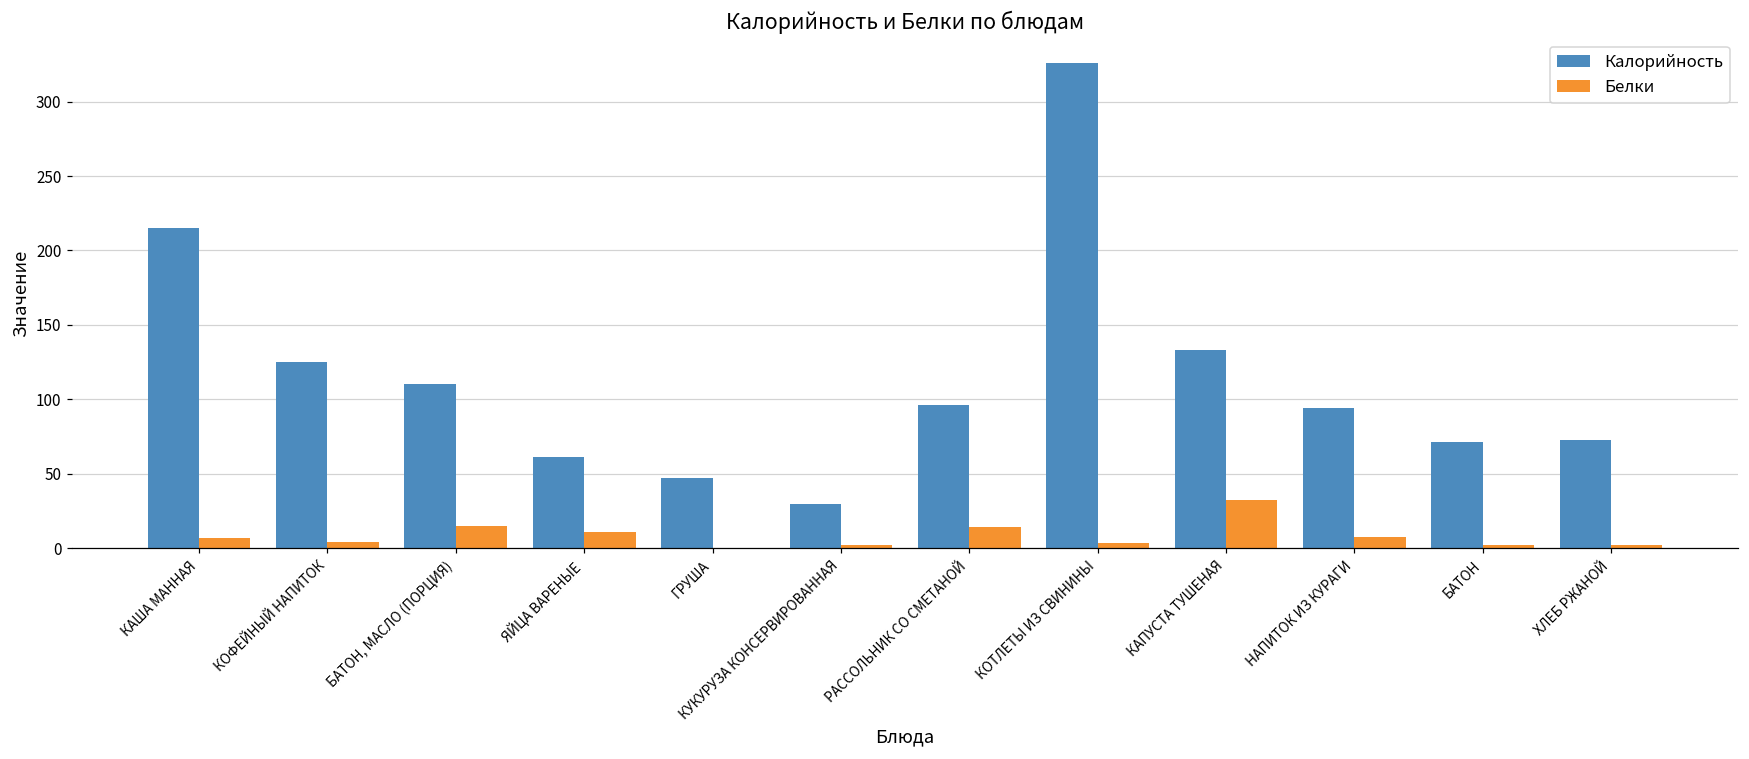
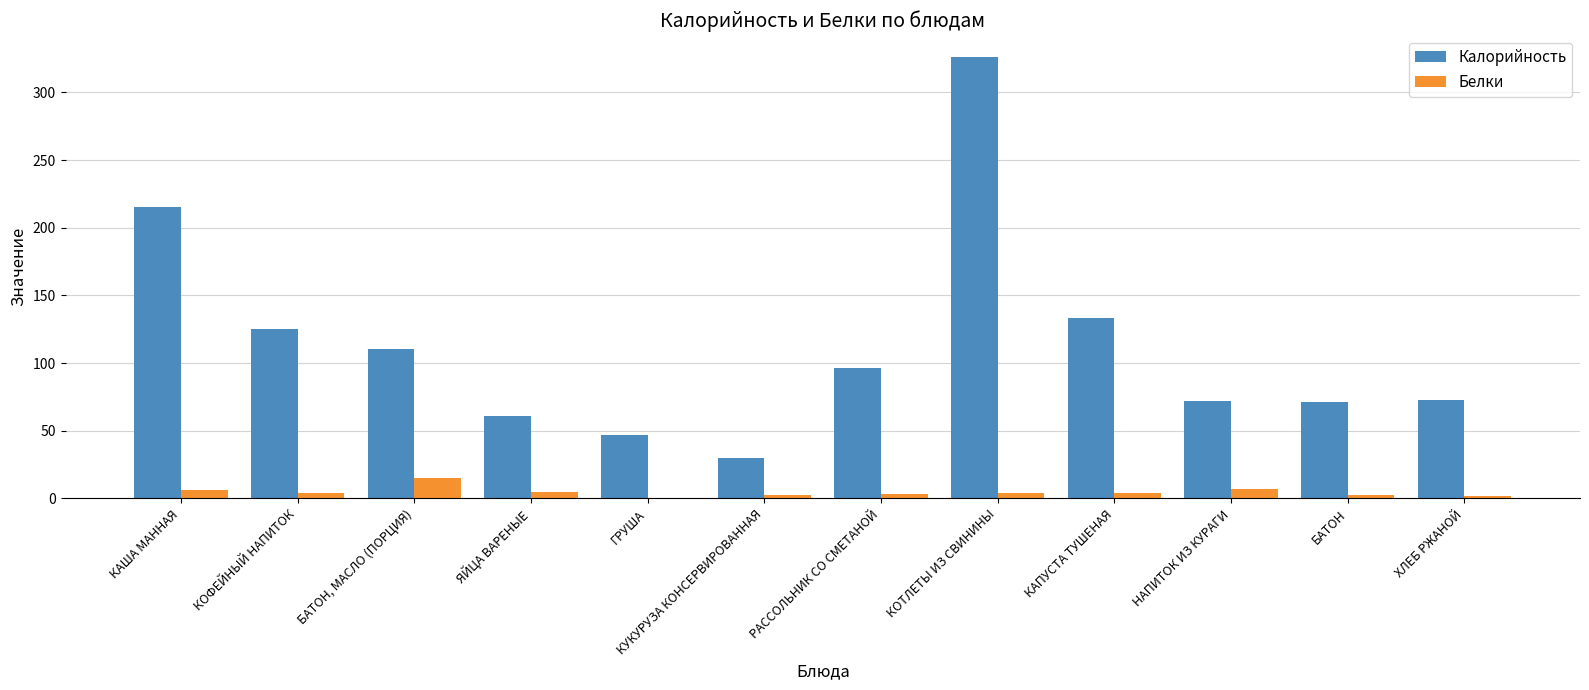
  {
    "Калорийность": {
      "КАША МАННАЯ": 215,
      "КОФЕЙНЫЙ НАПИТОК": 125,
      "БАТОН, МАСЛО (ПОРЦИЯ)": 110,
      "ЯЙЦА ВАРЕНЫЕ": 61,
      "ГРУША": 47,
      "КУКУРУЗА КОНСЕРВИРОВАННАЯ": 30,
      "РАССОЛЬНИК СО СМЕТАНОЙ": 96,
      "КОТЛЕТЫ ИЗ СВИНИНЫ": 326,
      "КАПУСТА ТУШЕНАЯ": 133,
-     "НАПИТОК ИЗ КУРАГИ": 94,
+     "НАПИТОК ИЗ КУРАГИ": 72,
      "БАТОН": 71,
      "ХЛЕБ РЖАНОЙ": 73
    },
    "Белки": {
      "КАША МАННАЯ": 7,
      "КОФЕЙНЫЙ НАПИТОК": 4,
      "БАТОН, МАСЛО (ПОРЦИЯ)": 15,
-     "ЯЙЦА ВАРЕНЫЕ": 11,
+     "ЯЙЦА ВАРЕНЫЕ": 5,
      "КУКУРУЗА КОНСЕРВИРОВАННАЯ": 2,
-     "РАССОЛЬНИК СО СМЕТАНОЙ": 14,
+     "РАССОЛЬНИК СО СМЕТАНОЙ": 4,
      "КОТЛЕТЫ ИЗ СВИНИНЫ": 4,
-     "КАПУСТА ТУШЕНАЯ": 32,
+     "КАПУСТА ТУШЕНАЯ": 4,
      "НАПИТОК ИЗ КУРАГИ": 7,
      "БАТОН": 2,
      "ХЛЕБ РЖАНОЙ": 2
    }
  }
